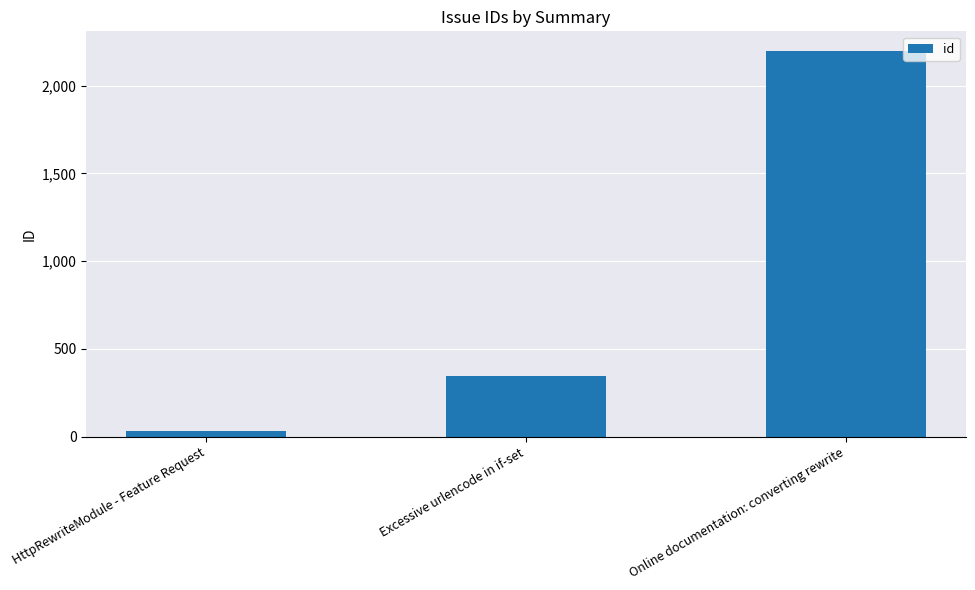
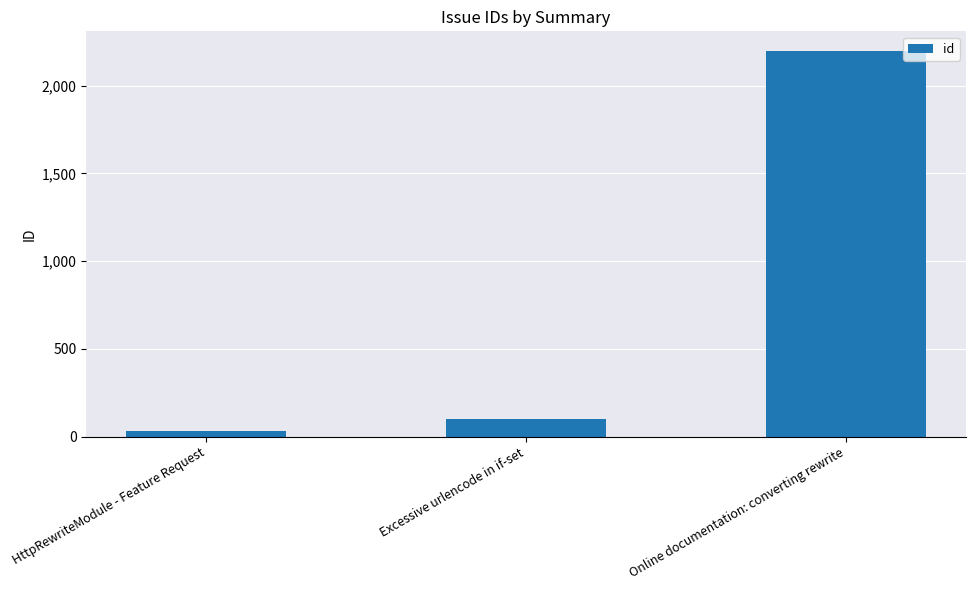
  {
    "HttpRewriteModule - Feature Request": "30",
-   "Excessive urlencode in if-set": "350",
+   "Excessive urlencode in if-set": "100",
    "Online documentation: converting rewrite": "2,200"
  }
